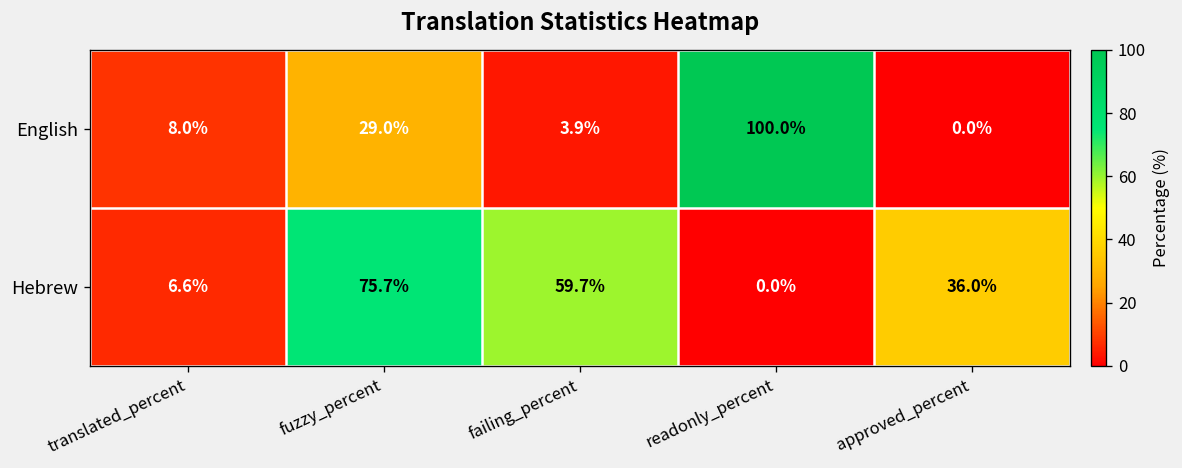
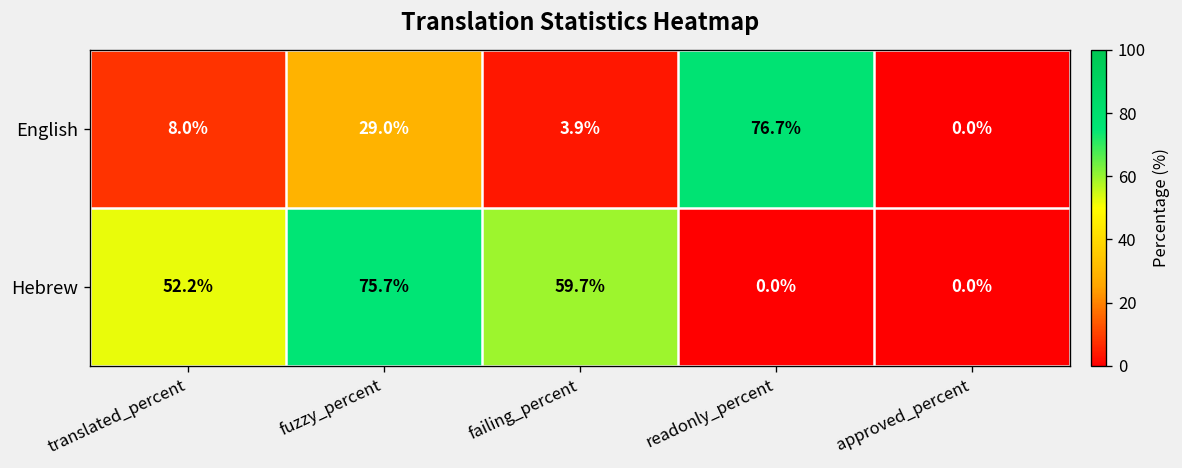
  {
    "English": {
      "translated_percent": "8.0%",
      "fuzzy_percent": "29.0%",
      "failing_percent": "3.9%",
-     "readonly_percent": "100.0%",
+     "readonly_percent": "76.7%",
      "approved_percent": "0.0%"
    },
    "Hebrew": {
-     "translated_percent": "6.6%",
+     "translated_percent": "52.2%",
      "fuzzy_percent": "75.7%",
      "failing_percent": "59.7%",
      "readonly_percent": "0.0%",
-     "approved_percent": "36.0%"
+     "approved_percent": "0.0%"
    }
  }
